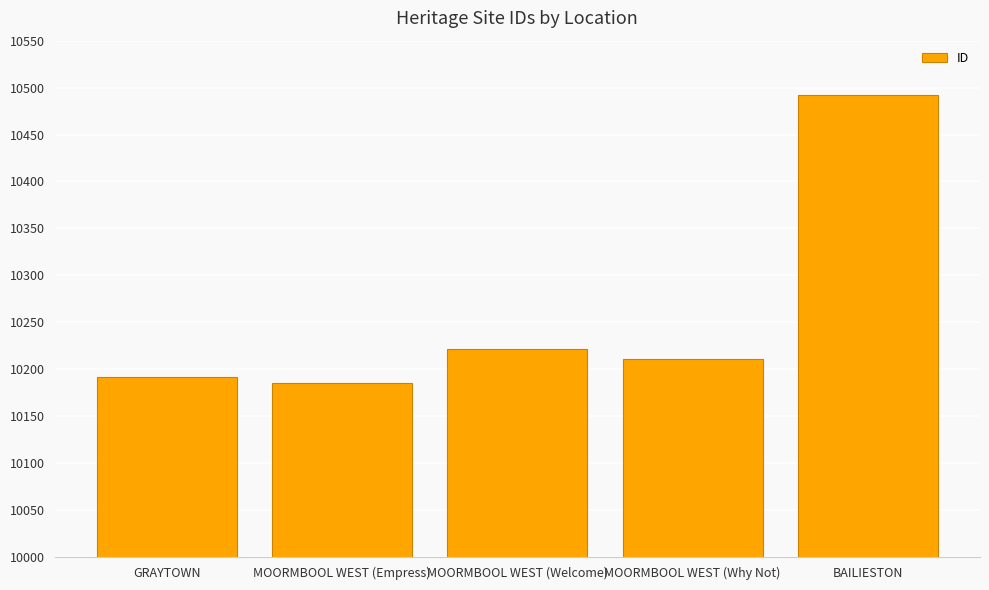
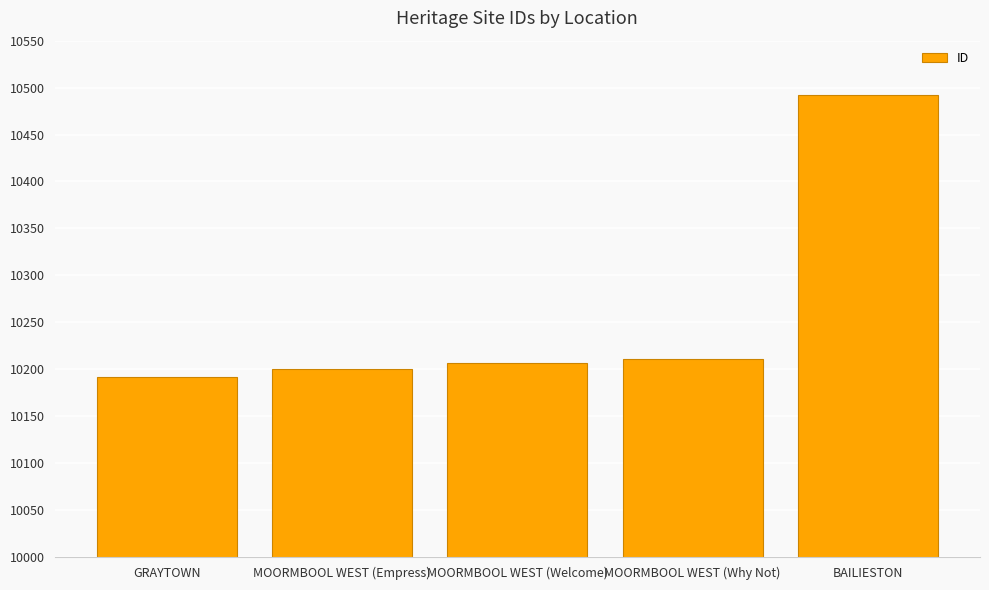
  {
    "GRAYTOWN": 10190,
-   "MOORMBOOL WEST (Empress)": 10190,
-   "MOORMBOOL WEST (Welcome)": 10220,
+   "MOORMBOOL WEST (Empress)": 10200,
+   "MOORMBOOL WEST (Welcome)": 10210,
    "MOORMBOOL WEST (Why Not)": 10210,
    "BAILIESTON": 10490
  }
